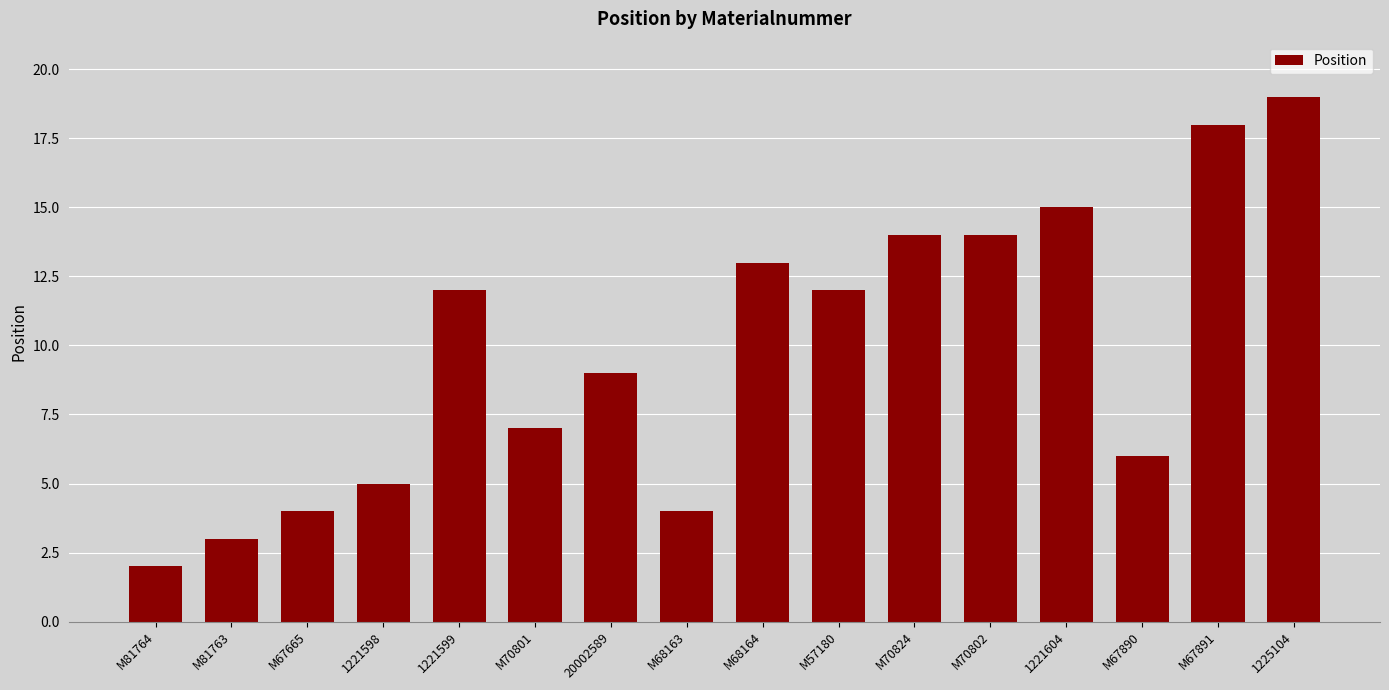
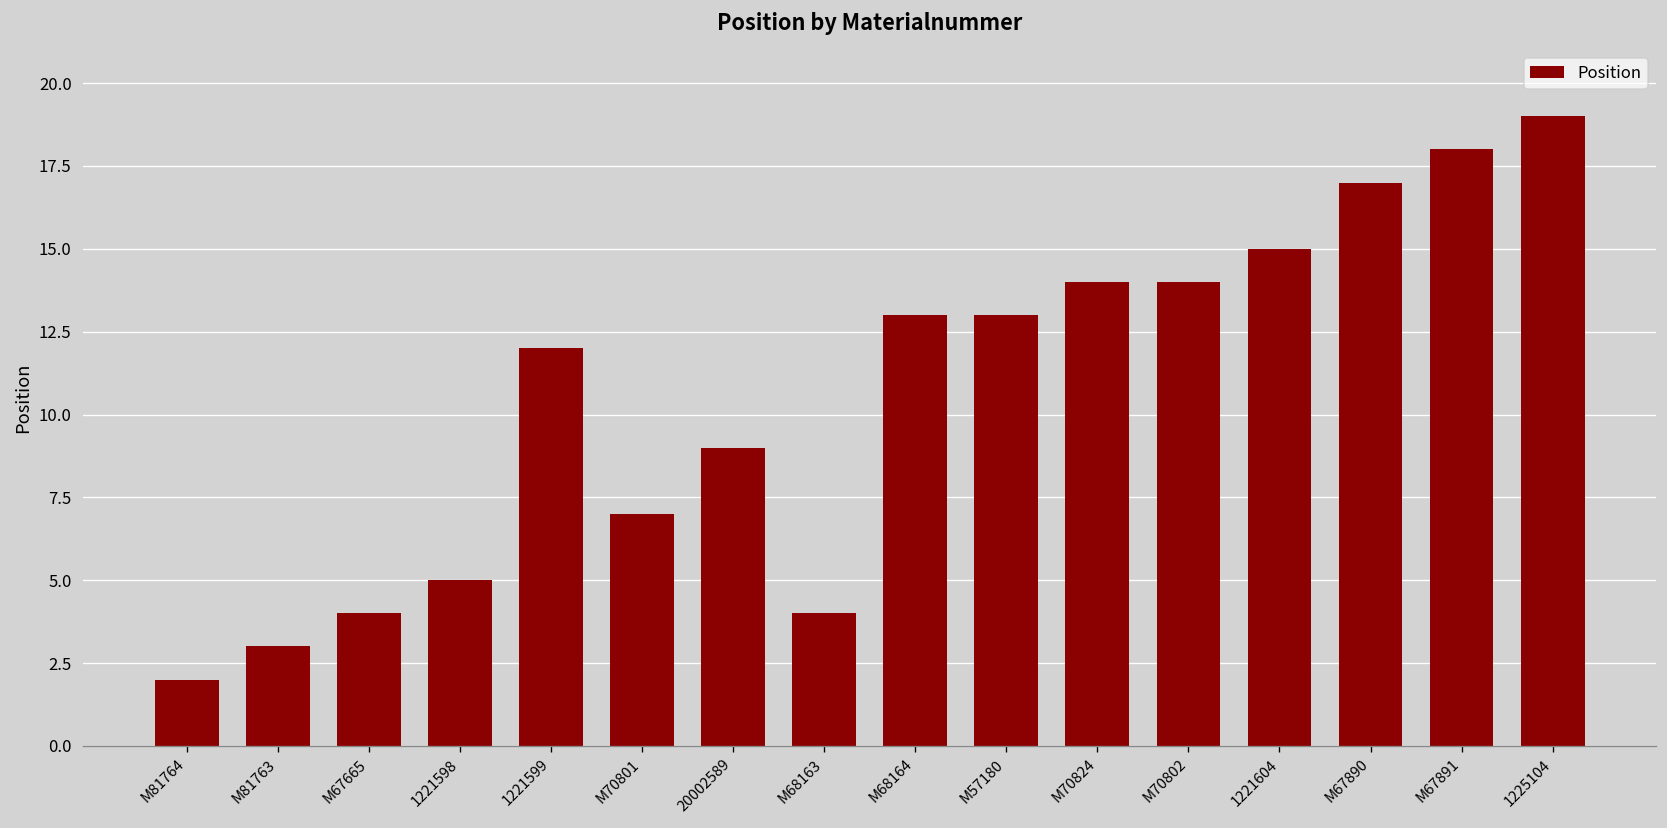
  {
    "M81764": 2,
    "M81763": 3,
    "M67665": 4,
    "1221598": 5,
    "1221599": 12,
    "M70801": 7,
    "20002589": 9,
    "M68163": 4,
    "M68164": 13,
-   "M57180": 12,
+   "M57180": 13,
    "M70824": 14,
    "M70802": 14,
    "1221604": 15,
-   "M67890": 6,
+   "M67890": 17,
    "M67891": 18,
    "1225104": 19
  }
